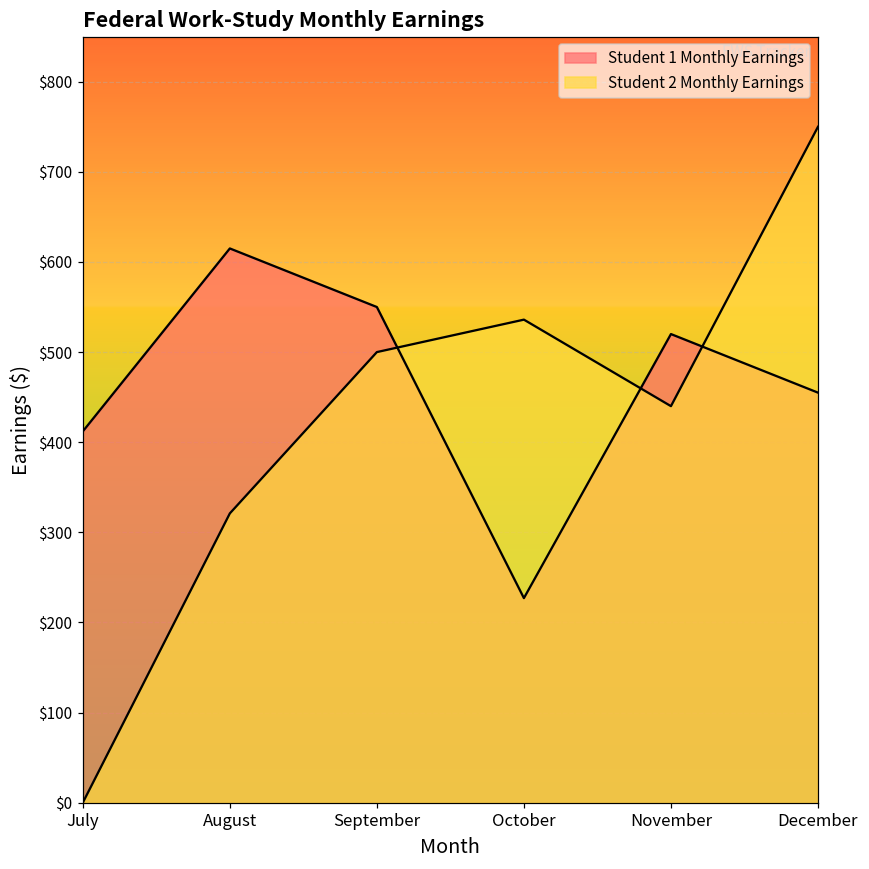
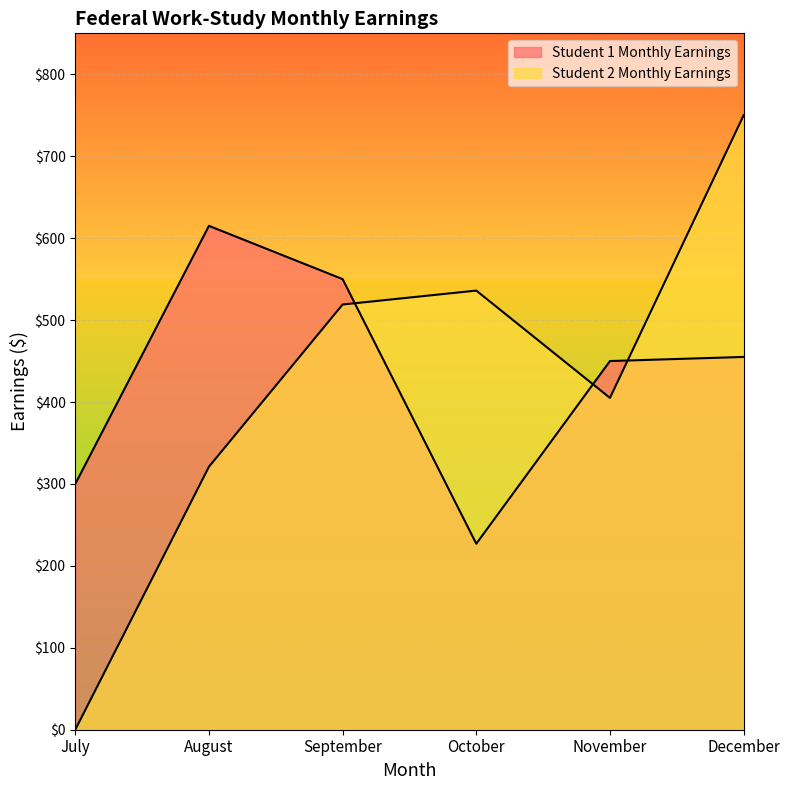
  {
    "Student 1 Monthly Earnings": {
-     "July": "$410",
+     "July": "$300",
      "August": "$620",
      "September": "$550",
      "October": "$230",
-     "November": "$520",
+     "November": "$450",
      "December": "$460"
    },
    "Student 2 Monthly Earnings": {
      "July": "$0",
      "August": "$320",
-     "September": "$500",
+     "September": "$520",
      "October": "$540",
-     "November": "$440",
+     "November": "$410",
      "December": "$750"
    }
  }
